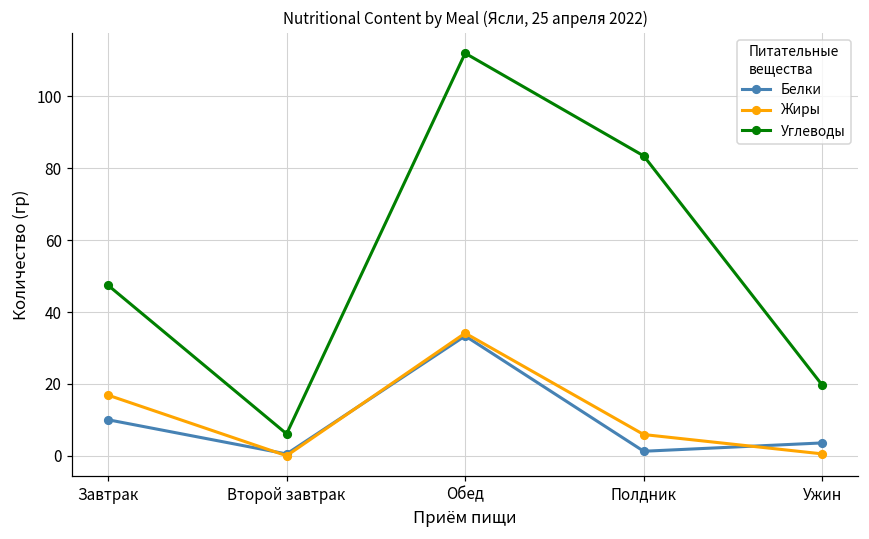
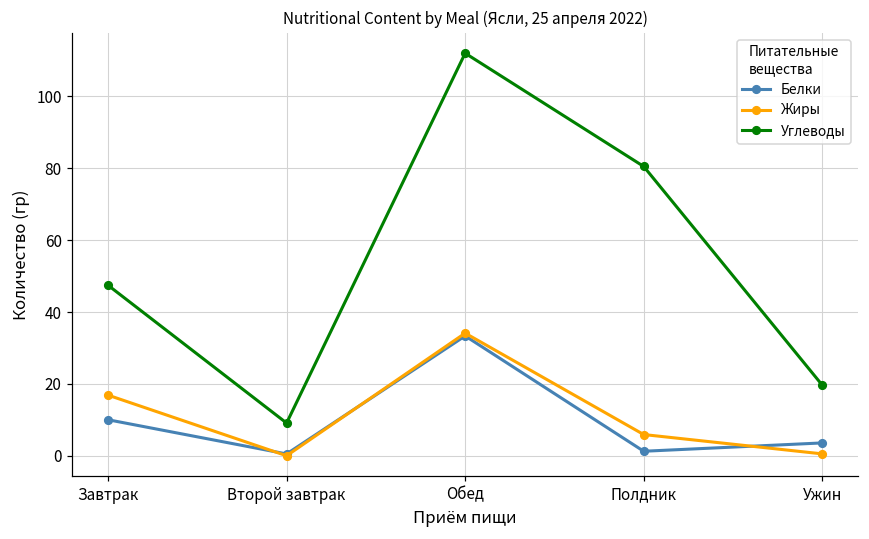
  {
    "Белки": {
      "Завтрак": 10,
      "Полдник": 1,
      "Ужин": 4
    },
    "Жиры": {
      "Завтрак": 17,
      "Полдник": 6,
      "Ужин": 1
    },
    "Углеводы": {
      "Завтрак": 47,
-     "Второй завтрак": 6,
+     "Второй завтрак": 9,
      "Обед": 112,
-     "Полдник": 83,
+     "Полдник": 81,
      "Ужин": 20
    }
  }
